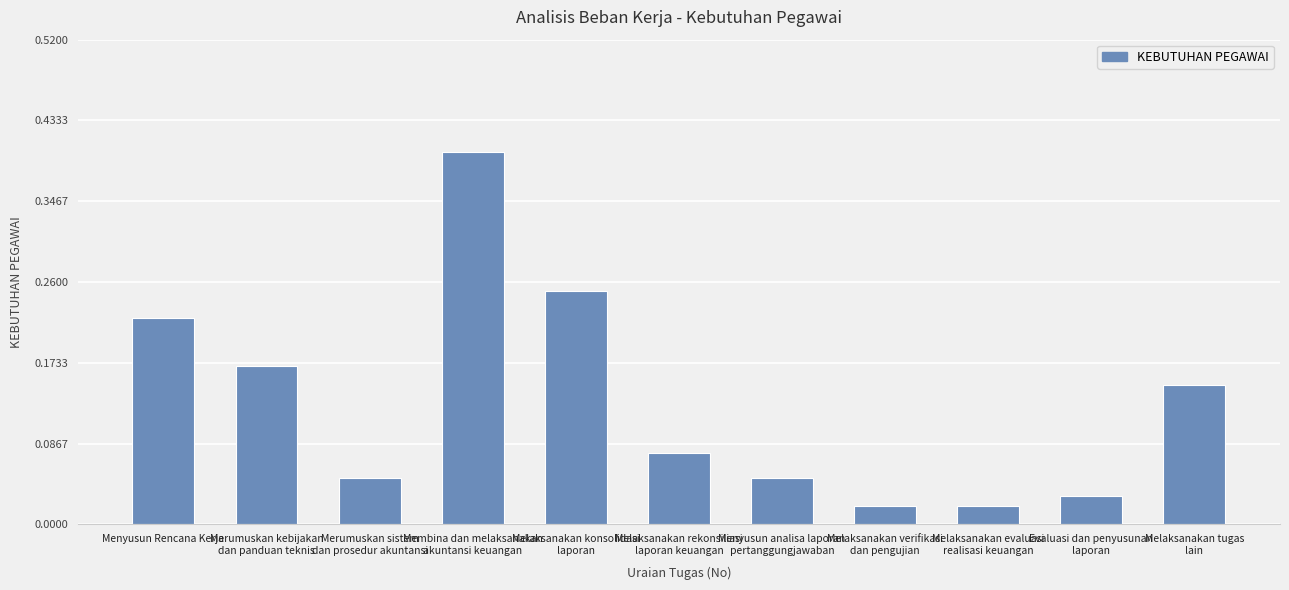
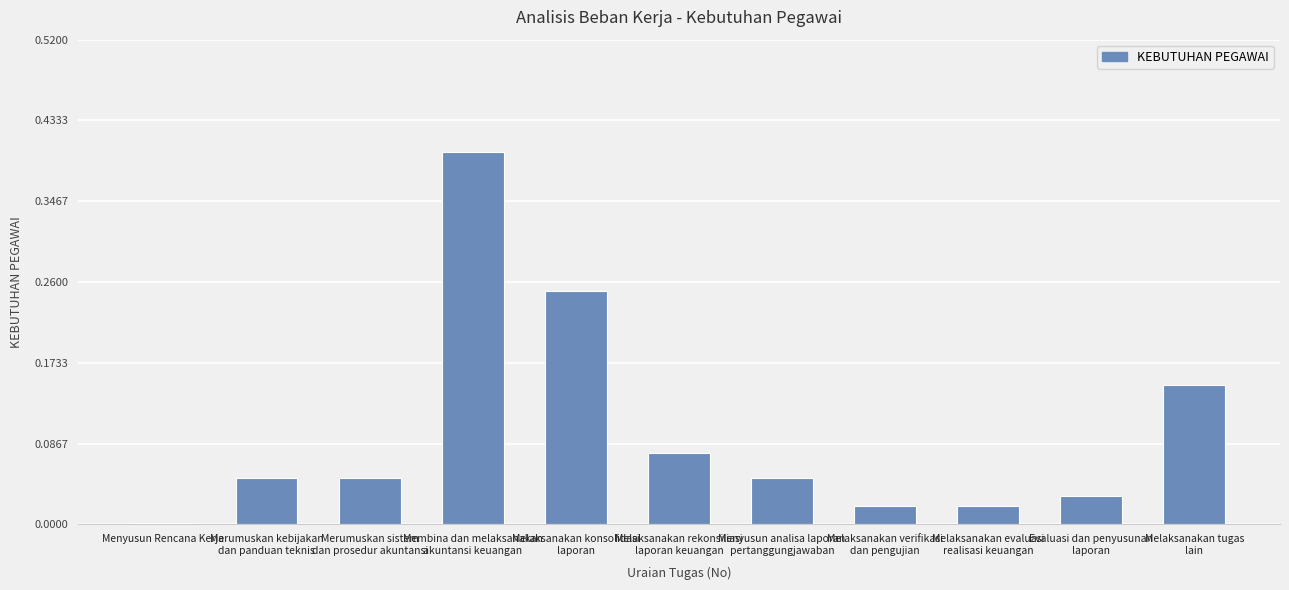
  {
-   "Menyusun Rencana Kerja": 0.22,
-   "Merumuskan kebijakan dan panduan teknis": 0.17,
+   "Menyusun Rencana Kerja": 0.00,
+   "Merumuskan kebijakan dan panduan teknis": 0.05,
    "Melaksanakan evaluasi realisasi keuangan": 0.02,
    "Evaluasi dan penyusunan laporan": 0.03,
    "Melaksanakan tugas lain": 0.15
  }
